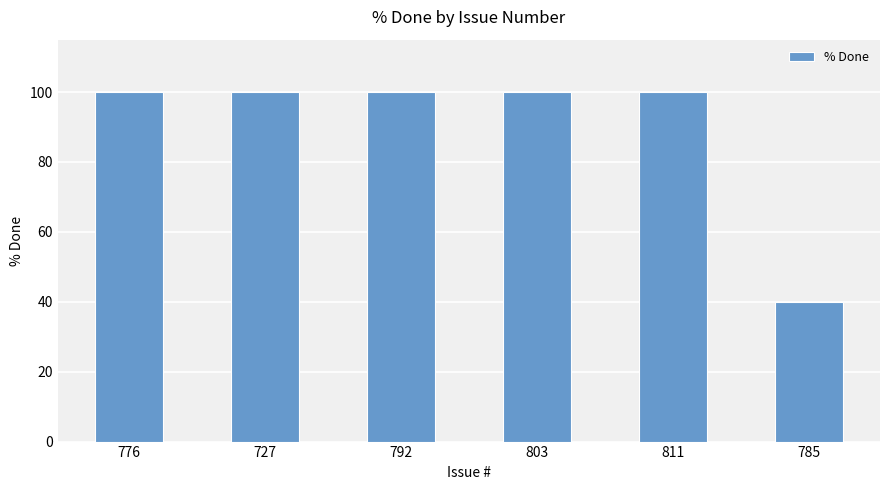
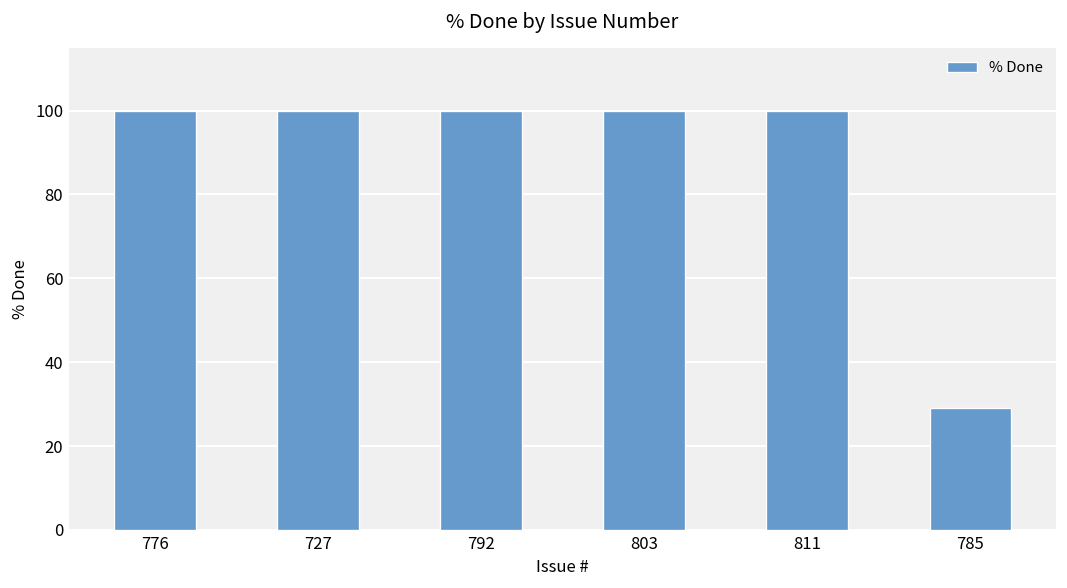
  {
    "776": 100,
    "727": 100,
    "792": 100,
    "803": 100,
    "811": 100,
-   "785": 40
+   "785": 29
  }
